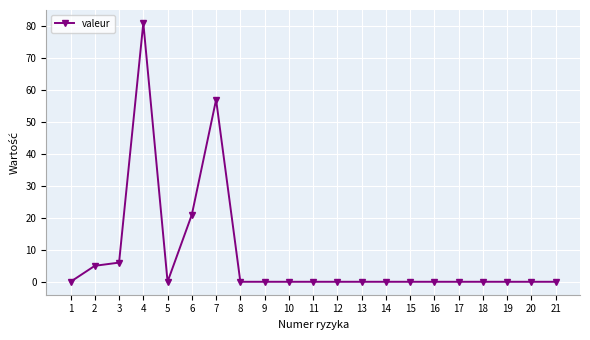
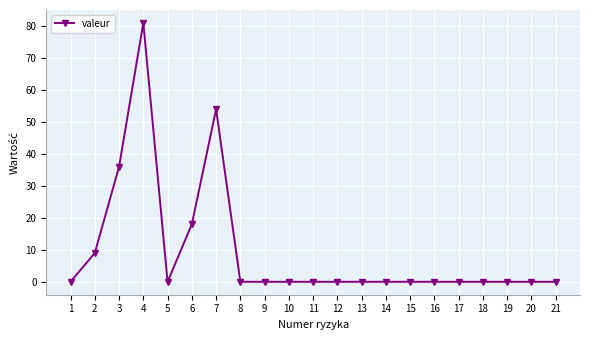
  {
    "1": 0,
-   "2": 5,
-   "3": 6,
+   "2": 9,
+   "3": 36,
    "4": 81,
    "5": 0,
-   "6": 21,
-   "7": 57,
+   "6": 18,
+   "7": 54,
    "8": 0,
    "9": 0,
    "10": 0,
    "11": 0,
    "12": 0,
    "13": 0,
    "14": 0,
    "15": 0,
    "16": 0,
    "17": 0,
    "18": 0,
    "19": 0,
    "20": 0,
    "21": 0
  }
